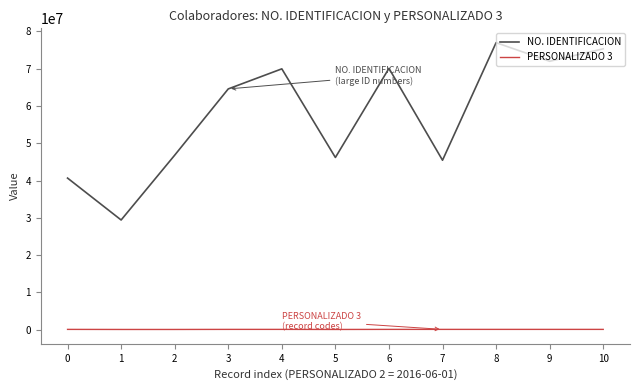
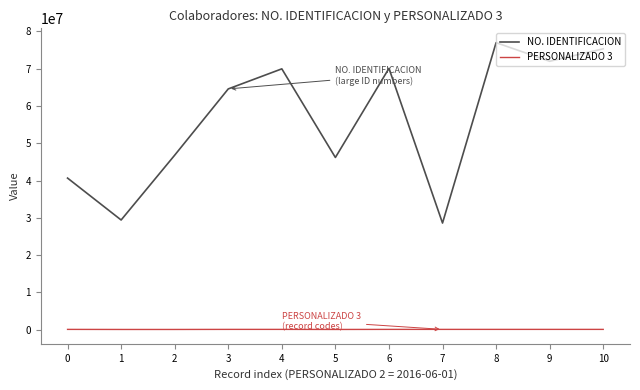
  {
    "NO. IDENTIFICACION": {
      "0": 41000000,
      "1": 29000000,
      "2": 47000000,
      "3": 65000000,
      "4": 70000000,
      "5": 46000000,
      "6": 70000000,
-     "7": 45000000
+     "7": 29000000
    },
    "PERSONALIZADO 3": {
      "0": 0,
      "1": 0,
      "2": 0,
      "3": 0,
      "7": 0,
      "8": 0,
      "9": 0,
      "10": 0
    }
  }
